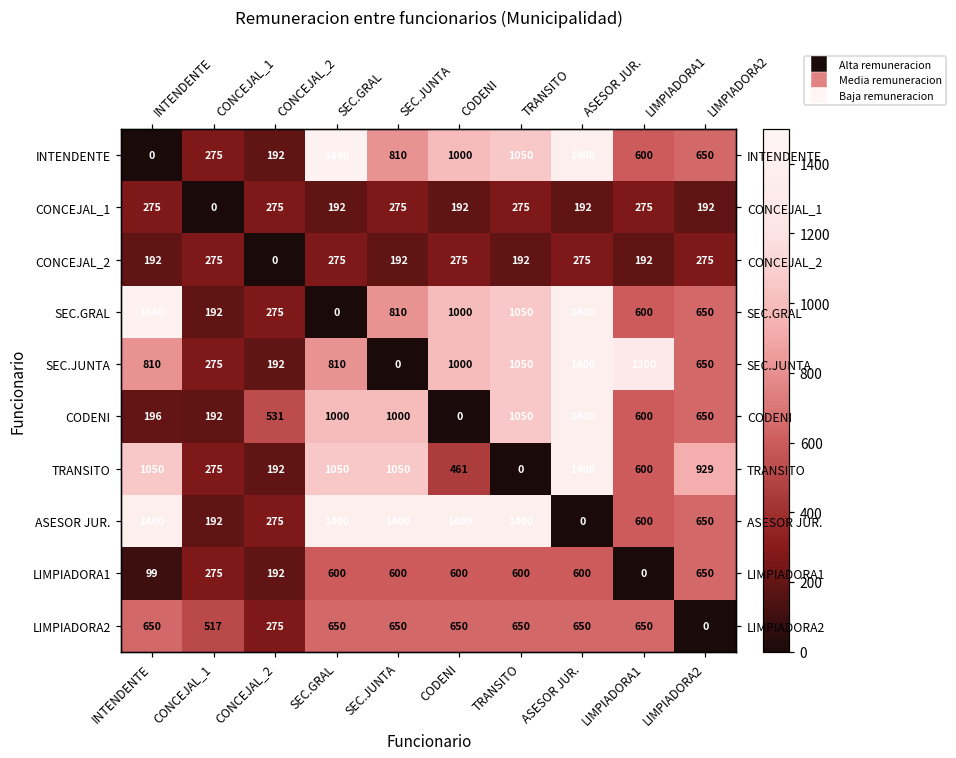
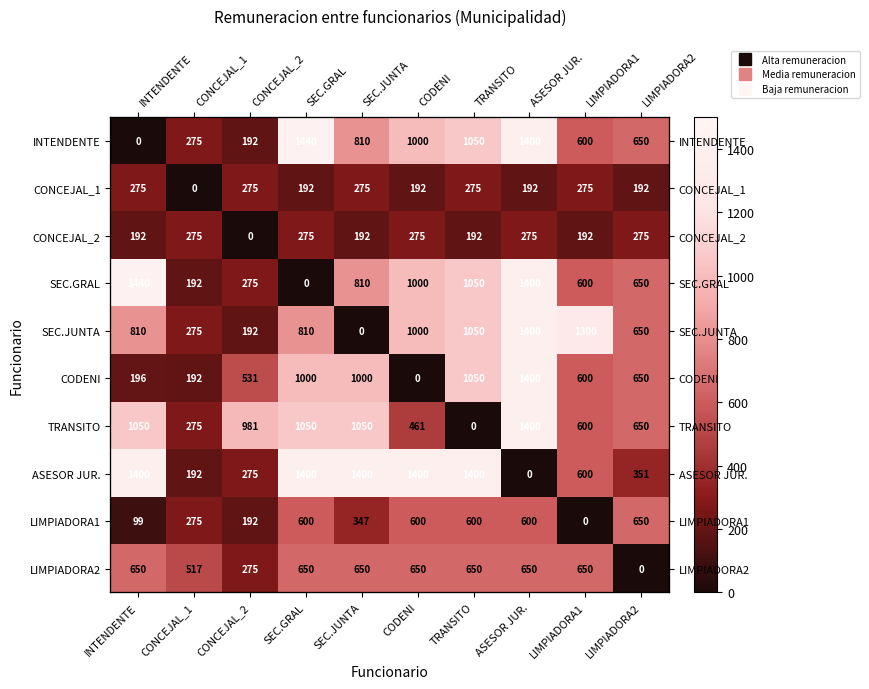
  {
    "INTENDENTE": {
      "INTENDENTE": 0,
      "CONCEJAL_1": 275,
      "CONCEJAL_2": 192,
      "SEC.JUNTA": 810,
      "CODENI": 1000,
      "TRANSITO": 1050,
      "LIMPIADORA1": 600,
      "LIMPIADORA2": 650
    },
    "CONCEJAL_1": {
      "INTENDENTE": 275,
      "CONCEJAL_1": 0,
      "CONCEJAL_2": 275,
      "SEC.GRAL": 192,
      "SEC.JUNTA": 275,
      "CODENI": 192,
      "TRANSITO": 275,
      "ASESOR JUR.": 192,
      "LIMPIADORA1": 275,
      "LIMPIADORA2": 192
    },
    "CONCEJAL_2": {
      "INTENDENTE": 192,
      "CONCEJAL_1": 275,
      "CONCEJAL_2": 0,
      "SEC.GRAL": 275,
      "SEC.JUNTA": 192,
      "CODENI": 275,
      "TRANSITO": 192,
      "ASESOR JUR.": 275,
      "LIMPIADORA1": 192,
      "LIMPIADORA2": 275
    },
    "SEC.GRAL": {
      "CONCEJAL_1": 192,
      "CONCEJAL_2": 275,
      "SEC.GRAL": 0,
      "SEC.JUNTA": 810,
      "CODENI": 1000,
      "TRANSITO": 1050,
      "LIMPIADORA1": 600,
      "LIMPIADORA2": 650
    },
    "SEC.JUNTA": {
      "INTENDENTE": 810,
      "CONCEJAL_1": 275,
      "CONCEJAL_2": 192,
      "SEC.GRAL": 810,
      "SEC.JUNTA": 0,
      "CODENI": 1000,
      "TRANSITO": 1050,
      "LIMPIADORA2": 650
    },
    "CODENI": {
      "INTENDENTE": 196,
      "CONCEJAL_1": 192,
      "CONCEJAL_2": 531,
      "SEC.GRAL": 1000,
      "SEC.JUNTA": 1000,
      "CODENI": 0,
      "TRANSITO": 1050,
      "LIMPIADORA1": 600,
      "LIMPIADORA2": 650
    },
    "TRANSITO": {
      "INTENDENTE": 1050,
      "CONCEJAL_1": 275,
-     "CONCEJAL_2": 192,
+     "CONCEJAL_2": 981,
      "SEC.GRAL": 1050,
      "SEC.JUNTA": 1050,
      "CODENI": 461,
      "TRANSITO": 0,
      "LIMPIADORA1": 600,
-     "LIMPIADORA2": 929
+     "LIMPIADORA2": 650
    },
    "ASESOR JUR.": {
      "CONCEJAL_1": 192,
      "CONCEJAL_2": 275,
      "ASESOR JUR.": 0,
      "LIMPIADORA1": 600,
-     "LIMPIADORA2": 650
+     "LIMPIADORA2": 351
    },
    "LIMPIADORA1": {
      "INTENDENTE": 99,
      "CONCEJAL_1": 275,
      "CONCEJAL_2": 192,
      "SEC.GRAL": 600,
-     "SEC.JUNTA": 600,
+     "SEC.JUNTA": 347,
      "CODENI": 600,
      "TRANSITO": 600,
      "ASESOR JUR.": 600,
      "LIMPIADORA1": 0,
      "LIMPIADORA2": 650
    },
    "LIMPIADORA2": {
      "INTENDENTE": 650,
      "CONCEJAL_1": 517,
      "CONCEJAL_2": 275,
      "SEC.GRAL": 650,
      "SEC.JUNTA": 650,
      "CODENI": 650,
      "TRANSITO": 650,
      "ASESOR JUR.": 650,
      "LIMPIADORA1": 650,
      "LIMPIADORA2": 0
    }
  }
